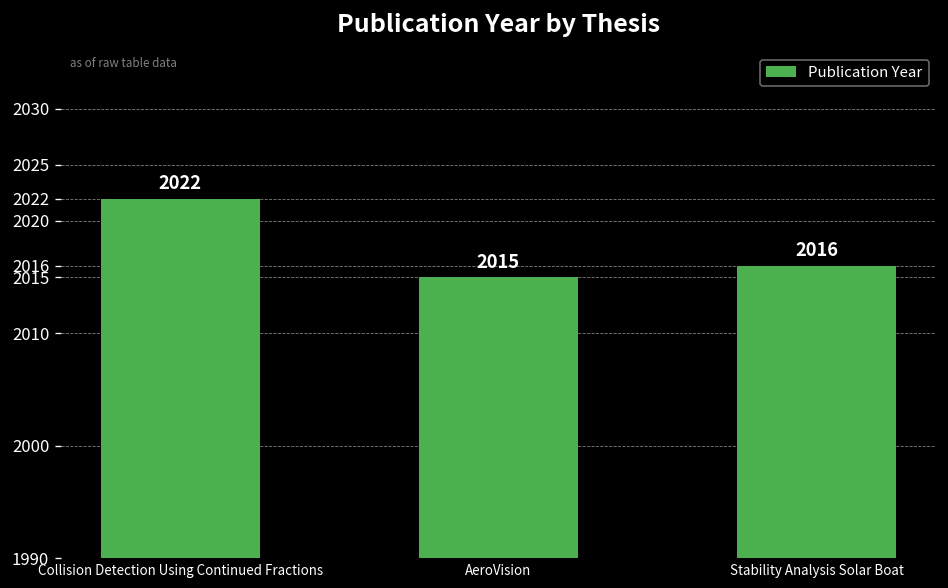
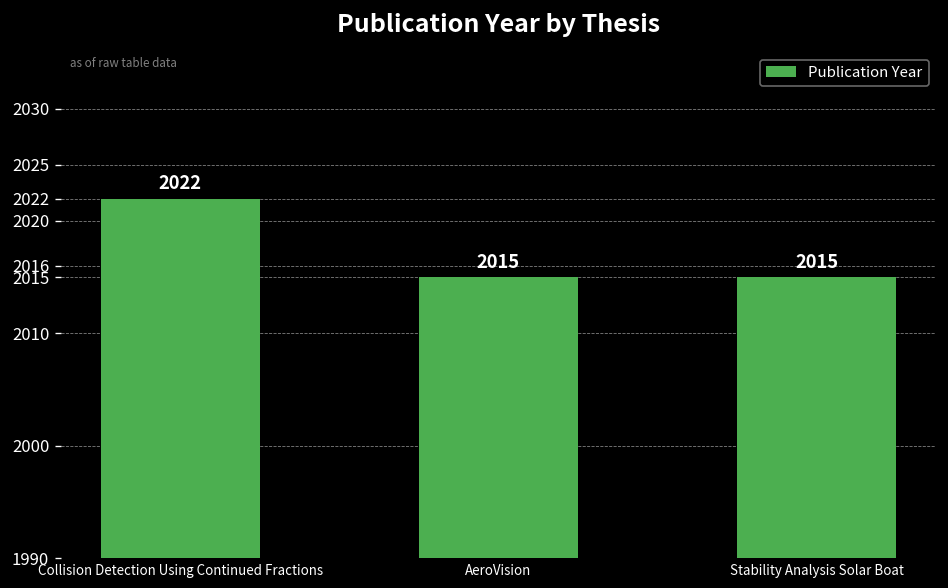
  {
    "Collision Detection Using Continued Fractions": 2022,
    "AeroVision": 2015,
-   "Stability Analysis Solar Boat": 2016
+   "Stability Analysis Solar Boat": 2015
  }
